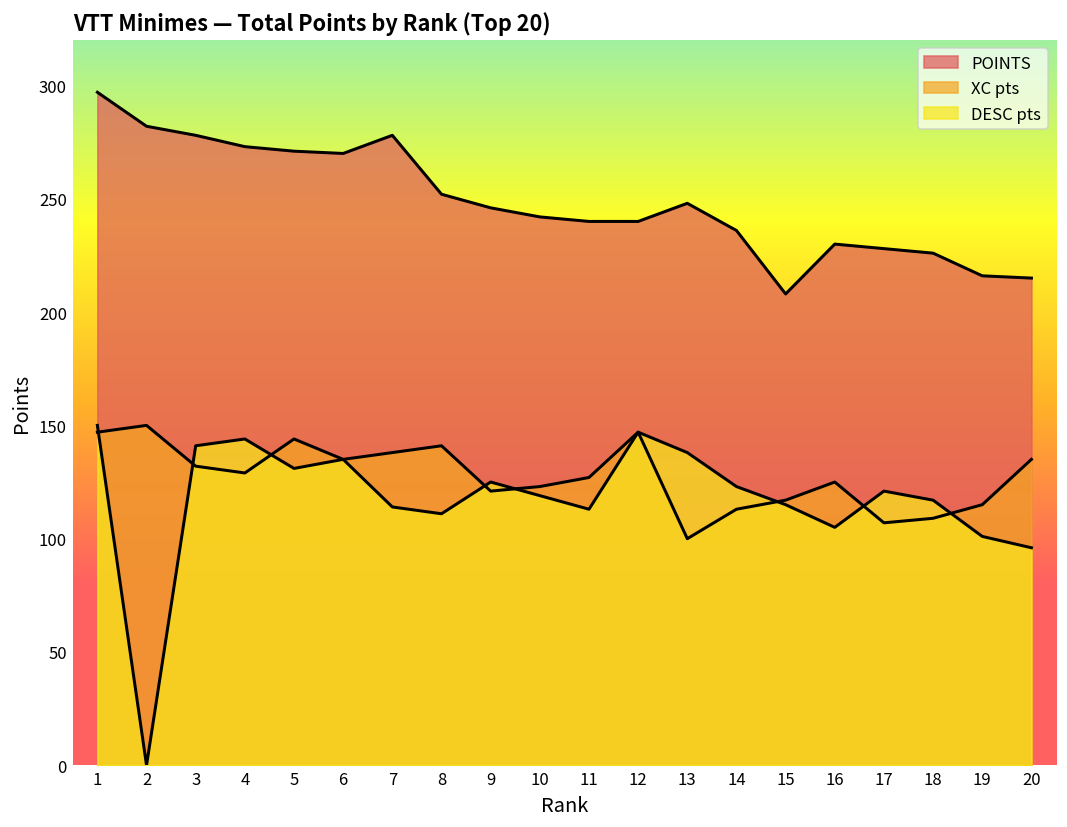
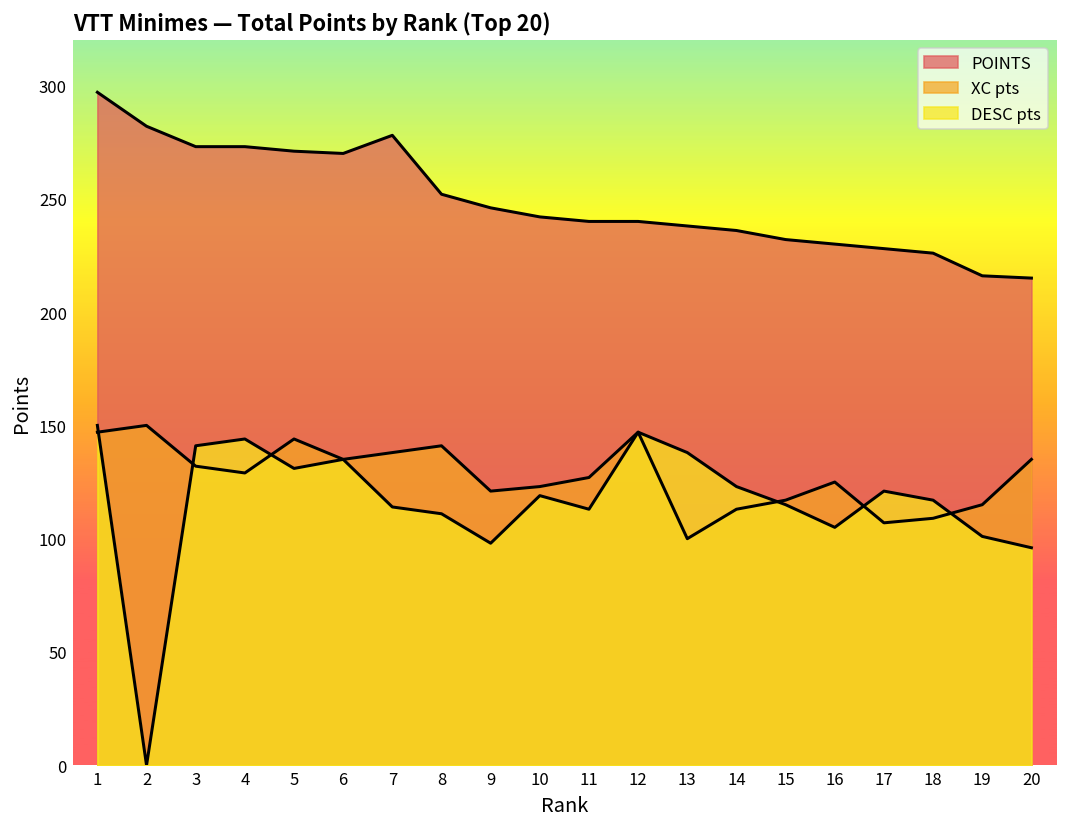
  {
    "POINTS": {
      "1": 297,
      "2": 282,
-     "3": 278,
+     "3": 273,
      "4": 273,
      "5": 271,
      "6": 270,
      "7": 278,
      "8": 252,
      "9": 246,
      "10": 242,
      "11": 240,
      "12": 240,
-     "13": 248,
+     "13": 238,
      "14": 236,
-     "15": 208,
+     "15": 232,
      "16": 230,
      "17": 228,
      "18": 226,
      "19": 216,
      "20": 215
    },
    "XC pts": {
      "1": 147,
      "2": 150,
      "3": 132,
      "4": 129,
      "5": 144,
      "7": 138,
      "8": 141,
      "9": 121,
      "10": 123,
      "11": 127,
      "13": 100,
      "14": 113,
      "15": 117,
      "16": 125,
      "17": 107,
      "18": 109,
      "19": 115,
      "20": 135
    },
    "DESC pts": {
      "1": 150,
      "2": 0,
      "3": 141,
      "4": 144,
      "5": 131,
      "7": 114,
      "8": 111,
-     "9": 125,
+     "9": 98,
      "10": 119,
      "11": 113,
      "13": 138,
      "14": 123,
      "15": 115,
      "16": 105,
      "17": 121,
      "18": 117,
      "19": 101,
      "20": 96
    }
  }
